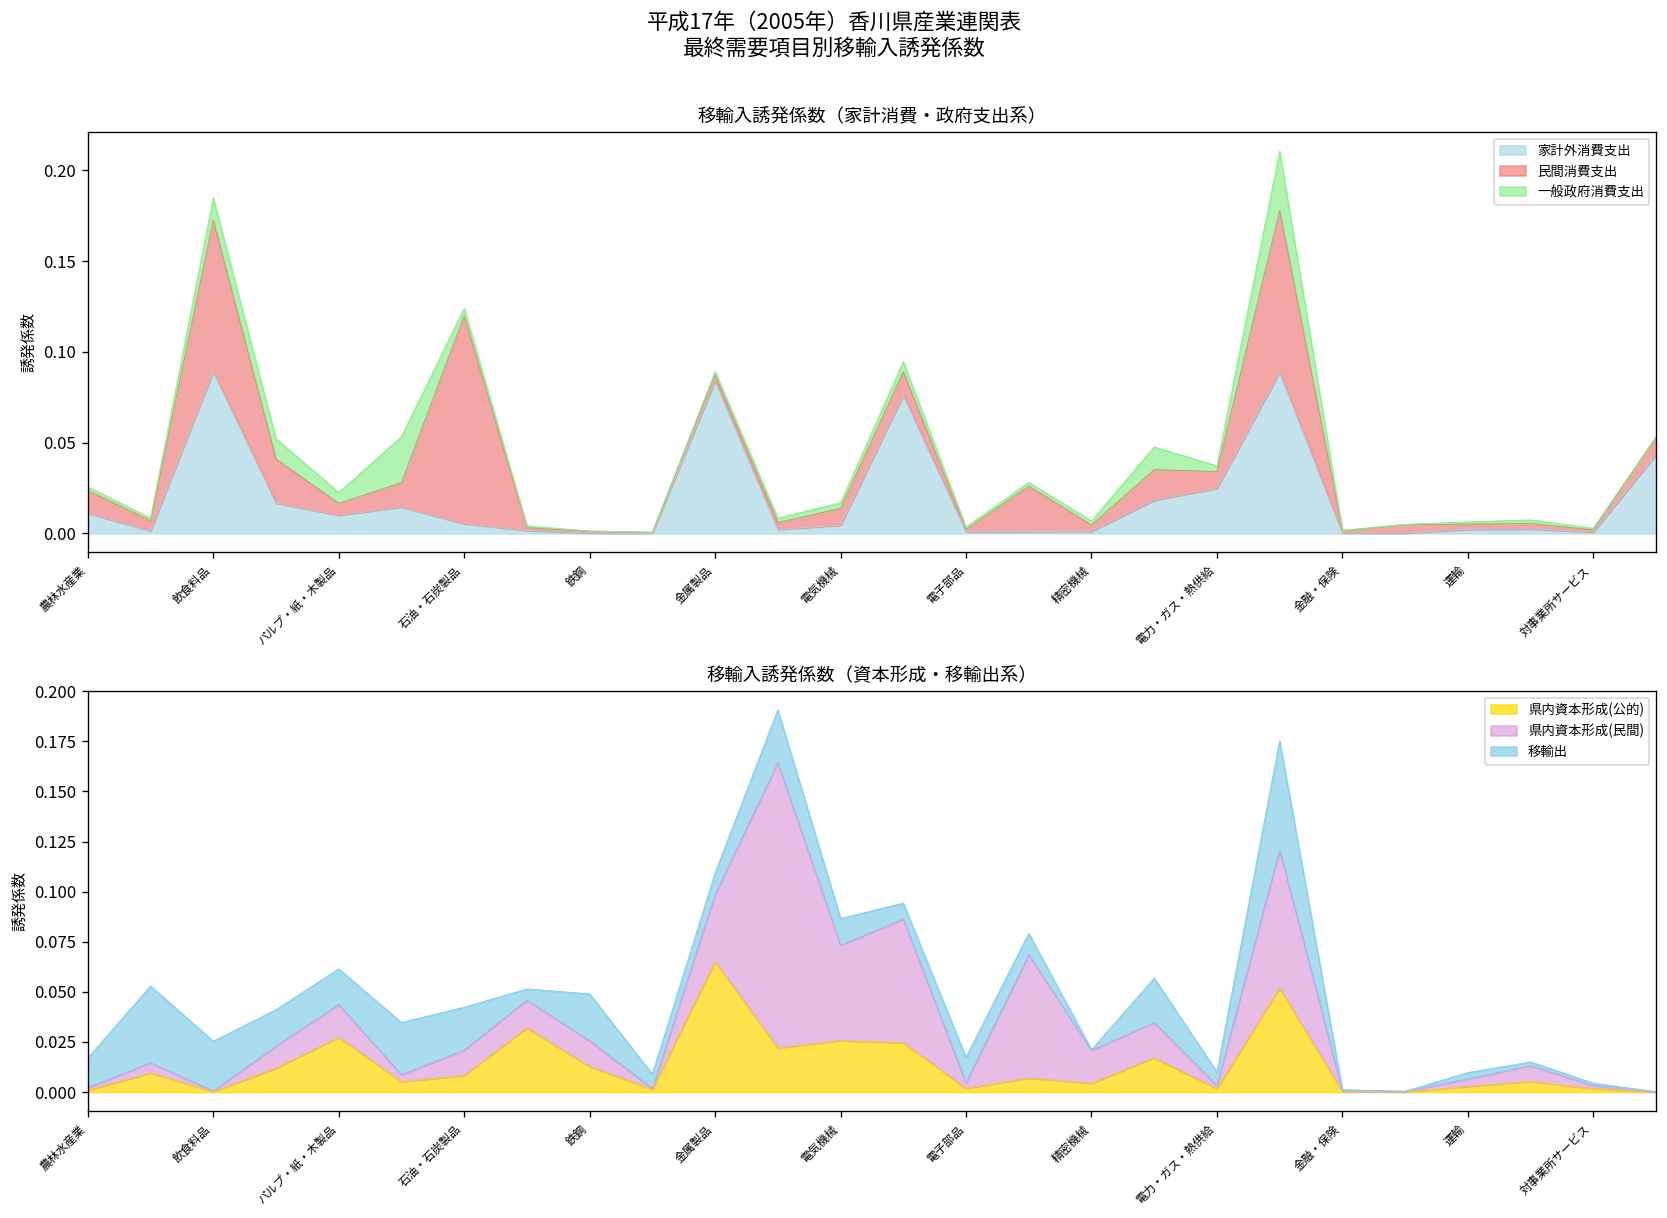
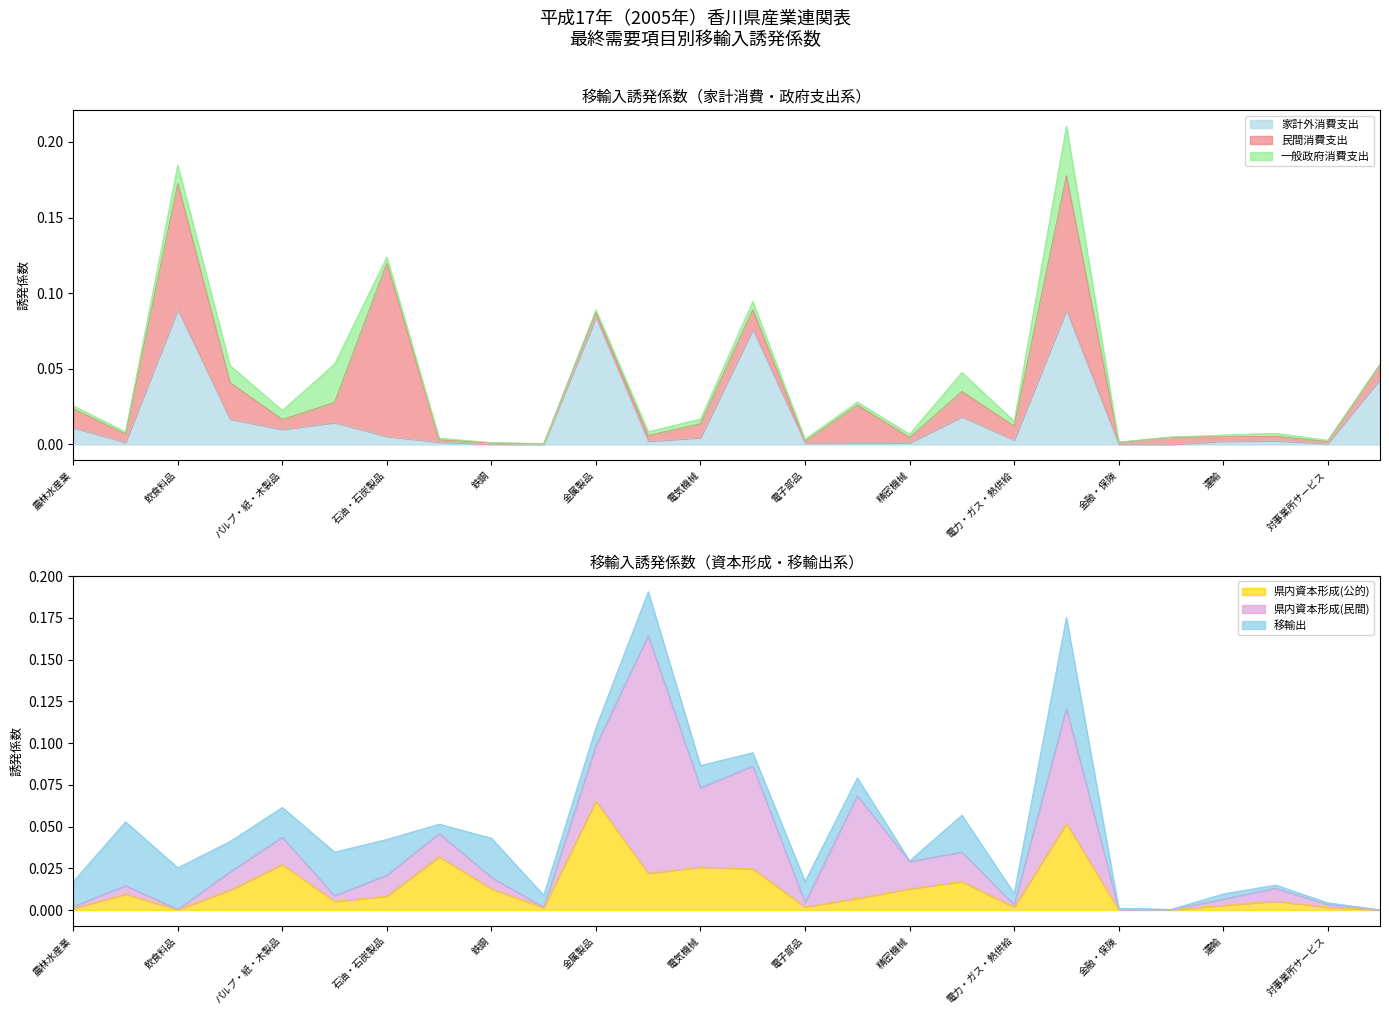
  {
    "移輸入誘発係数（家計消費・政府支出系）": {
      "家計外消費支出": {
        "農林水産業": 0.011,
        "飲食料品": 0.089,
        "パルプ・紙・木製品": 0.010,
        "石油・石炭製品": 0.005,
        "金属製品": 0.084,
        "電気機械": 0.005,
        "精密機械": 0.001,
-       "電力・ガス・熱供給": 0.025,
+       "電力・ガス・熱供給": 0.003,
        "運輸": 0.002
      },
      "民間消費支出": {
        "農林水産業": 0.013,
        "飲食料品": 0.083,
        "パルプ・紙・木製品": 0.007,
        "石油・石炭製品": 0.114,
        "金属製品": 0.003,
        "電気機械": 0.009,
        "精密機械": 0.003,
        "電力・ガス・熱供給": 0.009
      },
      "一般政府消費支出": {
        "農林水産業": 0.002,
        "飲食料品": 0.012,
        "パルプ・紙・木製品": 0.006,
        "石油・石炭製品": 0.004,
        "金属製品": 0.002,
        "電気機械": 0.003,
        "精密機械": 0.002,
        "電力・ガス・熱供給": 0.003
      }
    },
    "移輸入誘発係数（資本形成・移輸出系）": {
      "県内資本形成(公的)": {
        "パルプ・紙・木製品": 0.027,
        "石油・石炭製品": 0.008,
        "鉄鋼": 0.013,
        "金属製品": 0.065,
        "電気機械": 0.026,
        "電子部品": 0.002,
-       "精密機械": 0.004,
+       "精密機械": 0.013,
        "運輸": 0.003,
        "対事業所サービス": 0.002
      },
      "県内資本形成(民間)": {
        "パルプ・紙・木製品": 0.016,
        "石油・石炭製品": 0.013,
-       "鉄鋼": 0.013,
+       "鉄鋼": 0.007,
        "金属製品": 0.033,
        "電気機械": 0.048,
        "電子部品": 0.003,
        "運輸": 0.004
      },
      "移輸出": {
        "農林水産業": 0.015,
        "飲食料品": 0.025,
        "パルプ・紙・木製品": 0.018,
        "石油・石炭製品": 0.021,
        "鉄鋼": 0.023,
        "金属製品": 0.011,
        "電気機械": 0.013,
        "電子部品": 0.013,
        "電力・ガス・熱供給": 0.007,
        "運輸": 0.003
      }
    }
  }
